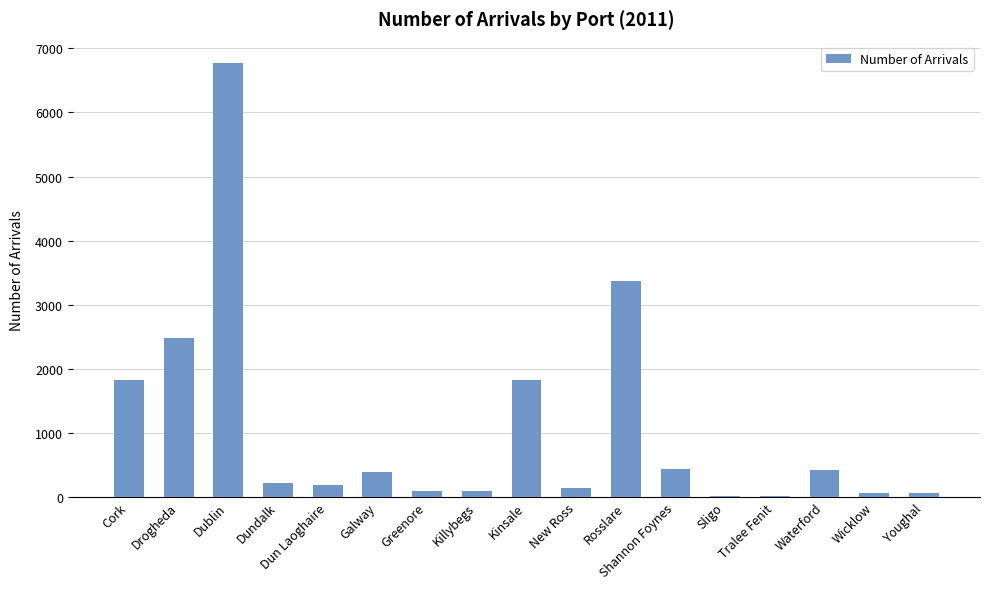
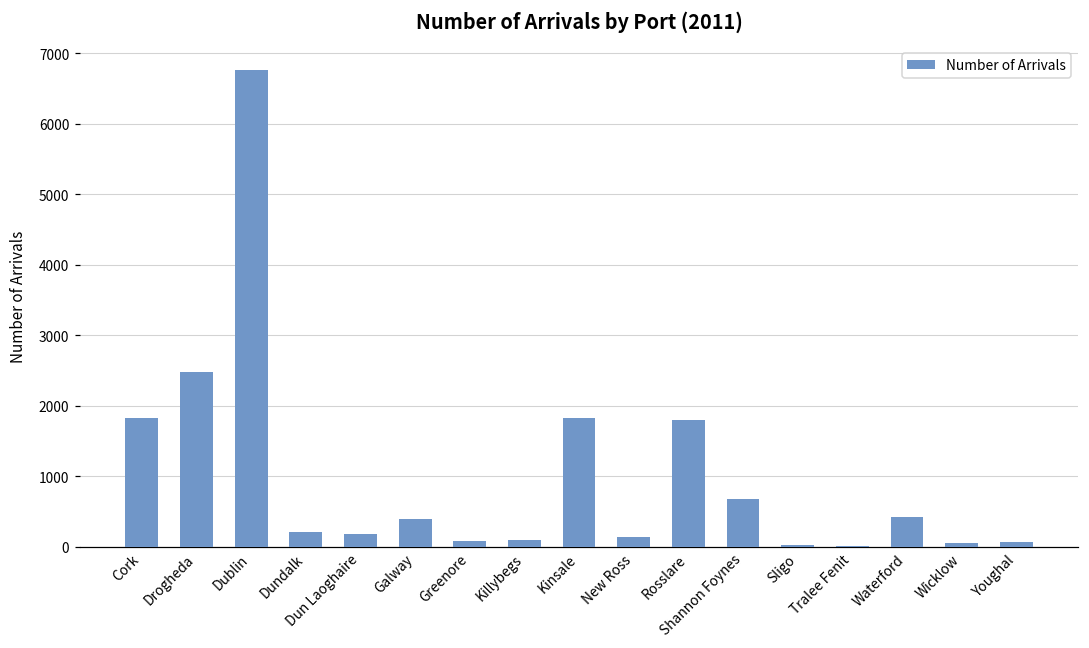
  {
    "Cork": 1800,
    "Drogheda": 2500,
    "Dublin": 6800,
    "Dundalk": 200,
    "Dun Laoghaire": 200,
    "Galway": 400,
    "Greenore": 100,
    "Killybegs": 100,
    "Kinsale": 1800,
    "New Ross": 100,
-   "Rosslare": 3400,
-   "Shannon Foynes": 400,
+   "Rosslare": 1800,
+   "Shannon Foynes": 700,
    "Waterford": 400,
    "Wicklow": 100,
    "Youghal": 100
  }
